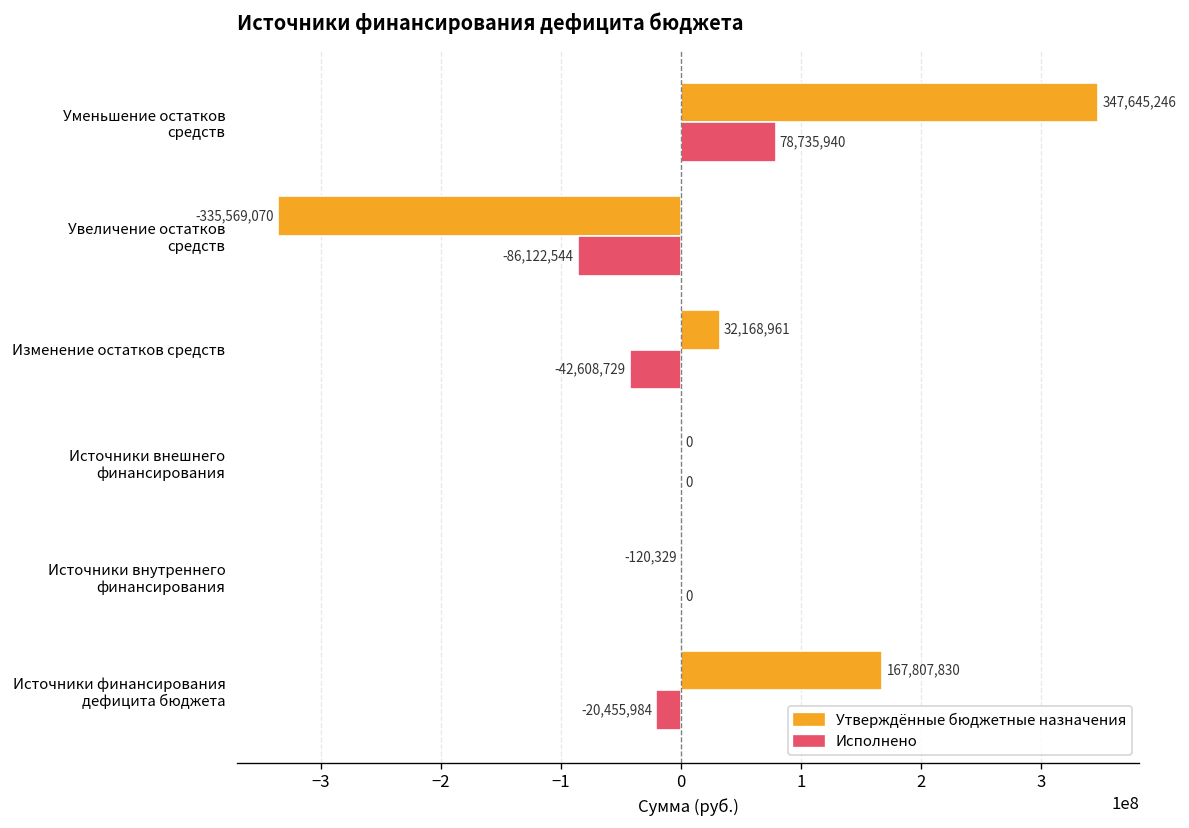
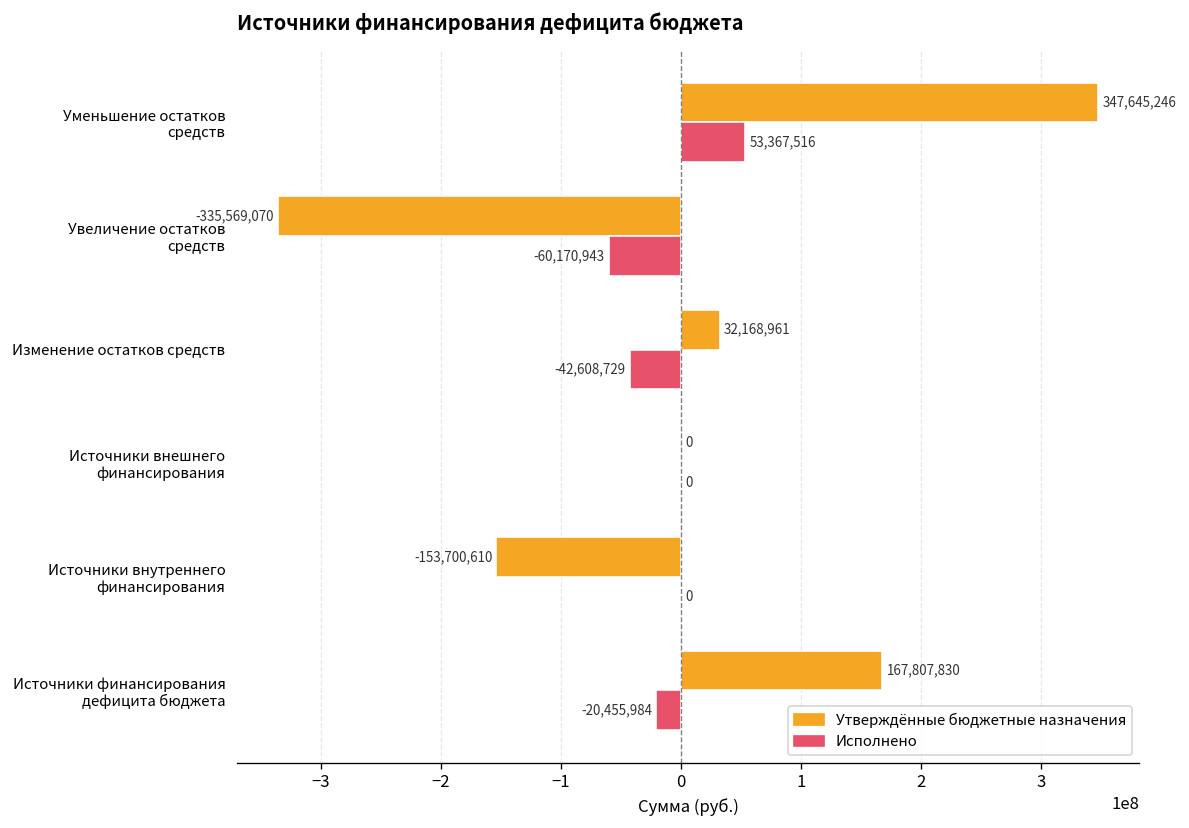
  {
    "Утверждённые бюджетные назначения": {
      "Уменьшение остатков средств": "347,645,246",
      "Увеличение остатков средств": "-335,569,070",
      "Изменение остатков средств": "32,168,961",
      "Источники внешнего финансирования": "0",
-     "Источники внутреннего финансирования": "-120,329",
+     "Источники внутреннего финансирования": "-153,700,610",
      "Источники финансирования дефицита бюджета": "167,807,830"
    },
    "Исполнено": {
-     "Уменьшение остатков средств": "78,735,940",
-     "Увеличение остатков средств": "-86,122,544",
+     "Уменьшение остатков средств": "53,367,516",
+     "Увеличение остатков средств": "-60,170,943",
      "Изменение остатков средств": "-42,608,729",
      "Источники внешнего финансирования": "0",
      "Источники внутреннего финансирования": "0",
      "Источники финансирования дефицита бюджета": "-20,455,984"
    }
  }
